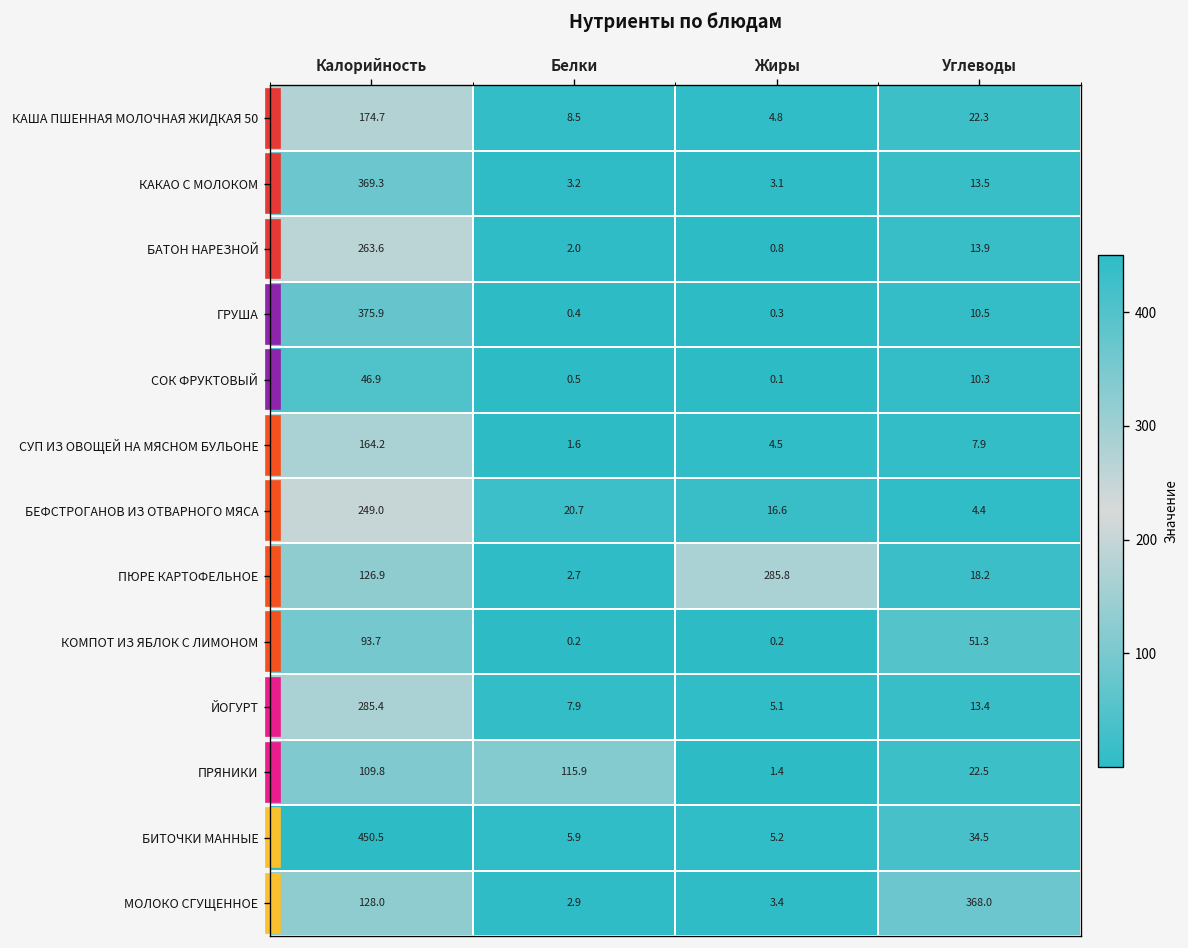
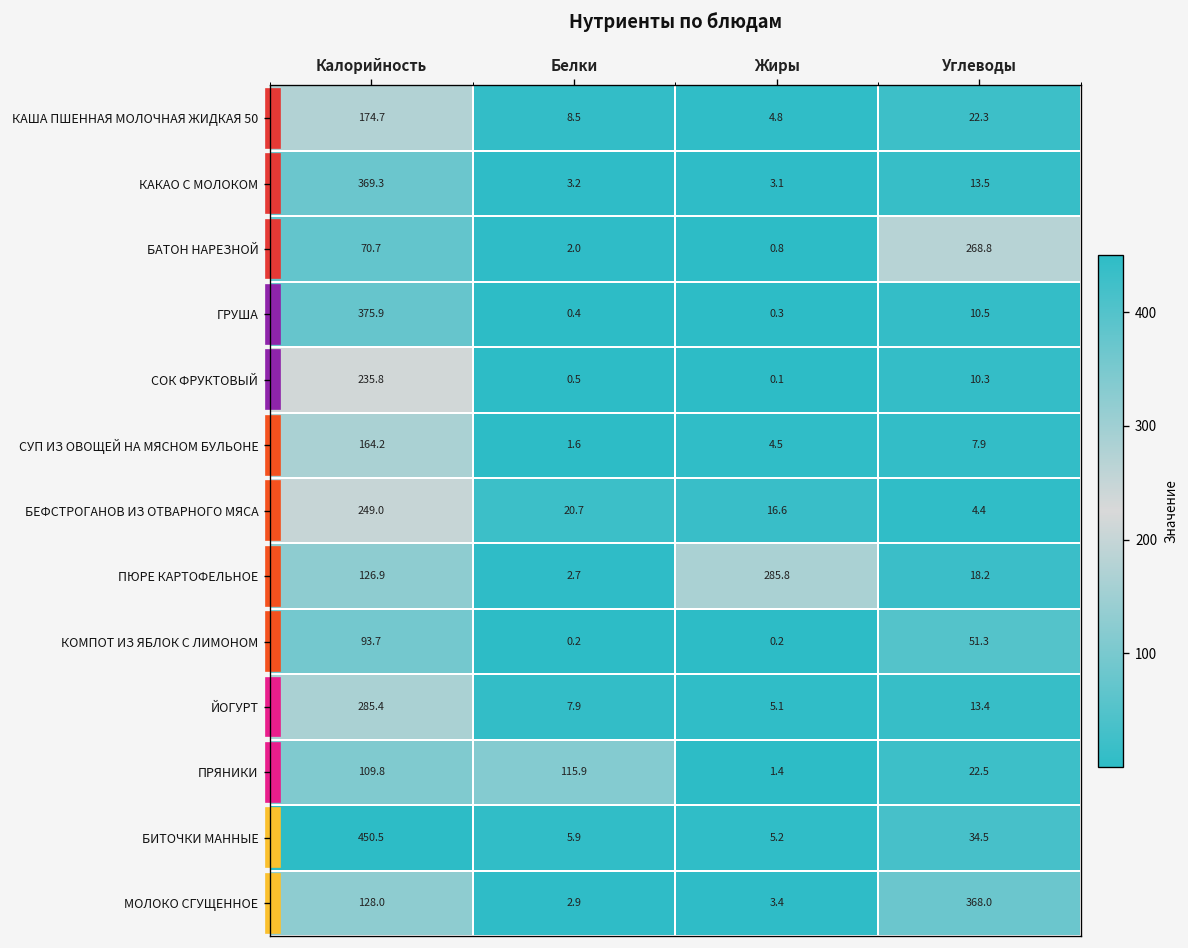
  {
    "КАША ПШЕННАЯ МОЛОЧНАЯ ЖИДКАЯ 50": {
      "Калорийность": 174.7,
      "Белки": 8.5,
      "Жиры": 4.8,
      "Углеводы": 22.3
    },
    "КАКАО С МОЛОКОМ": {
      "Калорийность": 369.3,
      "Белки": 3.2,
      "Жиры": 3.1,
      "Углеводы": 13.5
    },
    "БАТОН НАРЕЗНОЙ": {
-     "Калорийность": 263.6,
+     "Калорийность": 70.7,
      "Белки": 2.0,
      "Жиры": 0.8,
-     "Углеводы": 13.9
+     "Углеводы": 268.8
    },
    "ГРУША": {
      "Калорийность": 375.9,
      "Белки": 0.4,
      "Жиры": 0.3,
      "Углеводы": 10.5
    },
    "СОК ФРУКТОВЫЙ": {
-     "Калорийность": 46.9,
+     "Калорийность": 235.8,
      "Белки": 0.5,
      "Жиры": 0.1,
      "Углеводы": 10.3
    },
    "СУП ИЗ ОВОЩЕЙ НА МЯСНОМ БУЛЬОНЕ": {
      "Калорийность": 164.2,
      "Белки": 1.6,
      "Жиры": 4.5,
      "Углеводы": 7.9
    },
    "БЕФСТРОГАНОВ ИЗ ОТВАРНОГО МЯСА": {
      "Калорийность": 249.0,
      "Белки": 20.7,
      "Жиры": 16.6,
      "Углеводы": 4.4
    },
    "ПЮРЕ КАРТОФЕЛЬНОЕ": {
      "Калорийность": 126.9,
      "Белки": 2.7,
      "Жиры": 285.8,
      "Углеводы": 18.2
    },
    "КОМПОТ ИЗ ЯБЛОК С ЛИМОНОМ": {
      "Калорийность": 93.7,
      "Белки": 0.2,
      "Жиры": 0.2,
      "Углеводы": 51.3
    },
    "ЙОГУРТ": {
      "Калорийность": 285.4,
      "Белки": 7.9,
      "Жиры": 5.1,
      "Углеводы": 13.4
    },
    "ПРЯНИКИ": {
      "Калорийность": 109.8,
      "Белки": 115.9,
      "Жиры": 1.4,
      "Углеводы": 22.5
    },
    "БИТОЧКИ МАННЫЕ": {
      "Калорийность": 450.5,
      "Белки": 5.9,
      "Жиры": 5.2,
      "Углеводы": 34.5
    },
    "МОЛОКО СГУЩЕННОЕ": {
      "Калорийность": 128.0,
      "Белки": 2.9,
      "Жиры": 3.4,
      "Углеводы": 368.0
    }
  }
